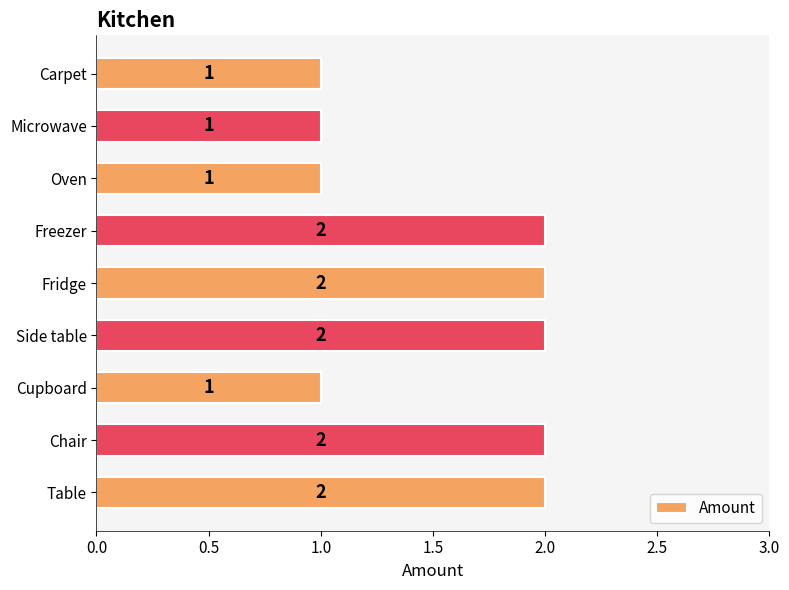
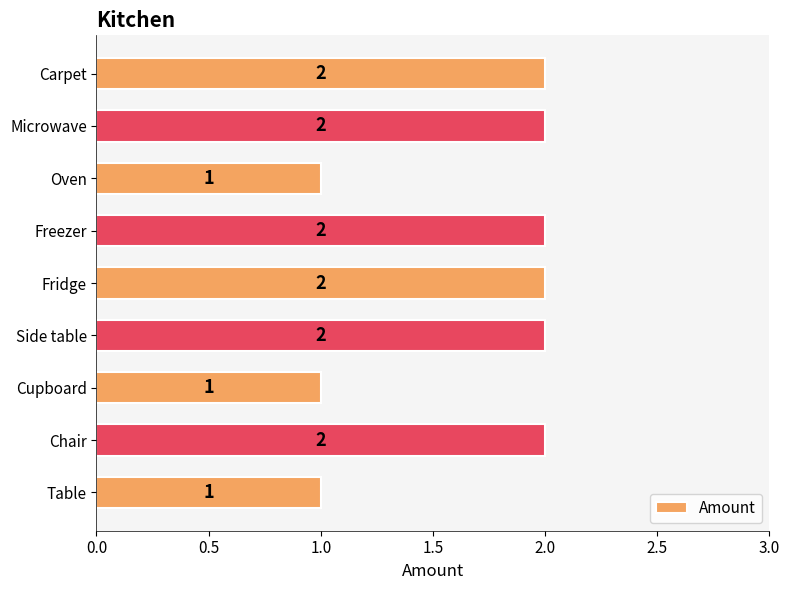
  {
-   "Carpet": 1,
-   "Microwave": 1,
+   "Carpet": 2,
+   "Microwave": 2,
    "Oven": 1,
    "Freezer": 2,
    "Fridge": 2,
    "Side table": 2,
    "Cupboard": 1,
    "Chair": 2,
-   "Table": 2
+   "Table": 1
  }
